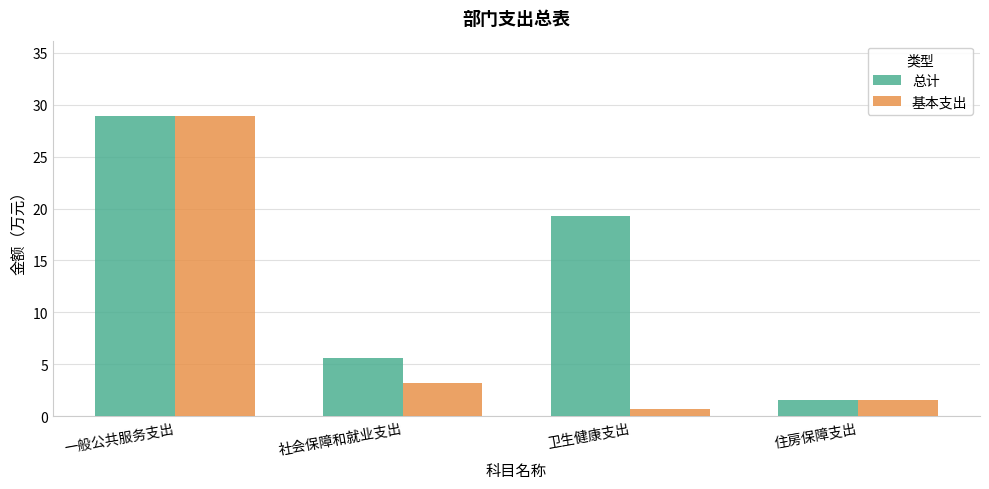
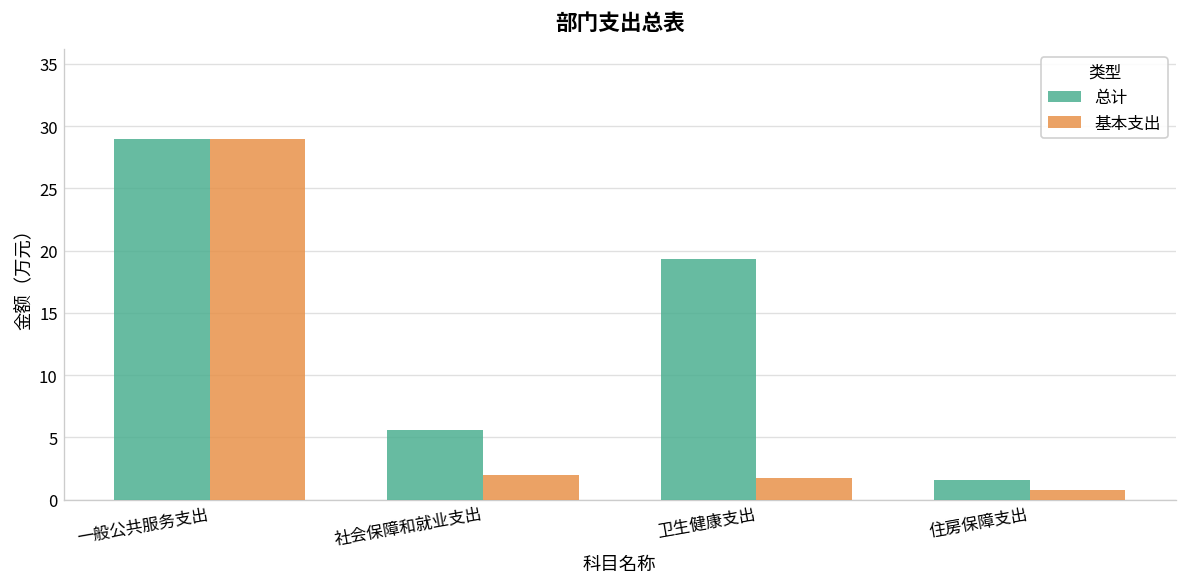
  {
    "总计": {
      "一般公共服务支出": 29.0,
      "社会保障和就业支出": 5.6,
      "卫生健康支出": 19.3,
      "住房保障支出": 1.6
    },
    "基本支出": {
      "一般公共服务支出": 29.0,
-     "社会保障和就业支出": 3.2,
-     "卫生健康支出": 0.7,
-     "住房保障支出": 1.6
+     "社会保障和就业支出": 2.0,
+     "卫生健康支出": 1.7,
+     "住房保障支出": 0.8
    }
  }
